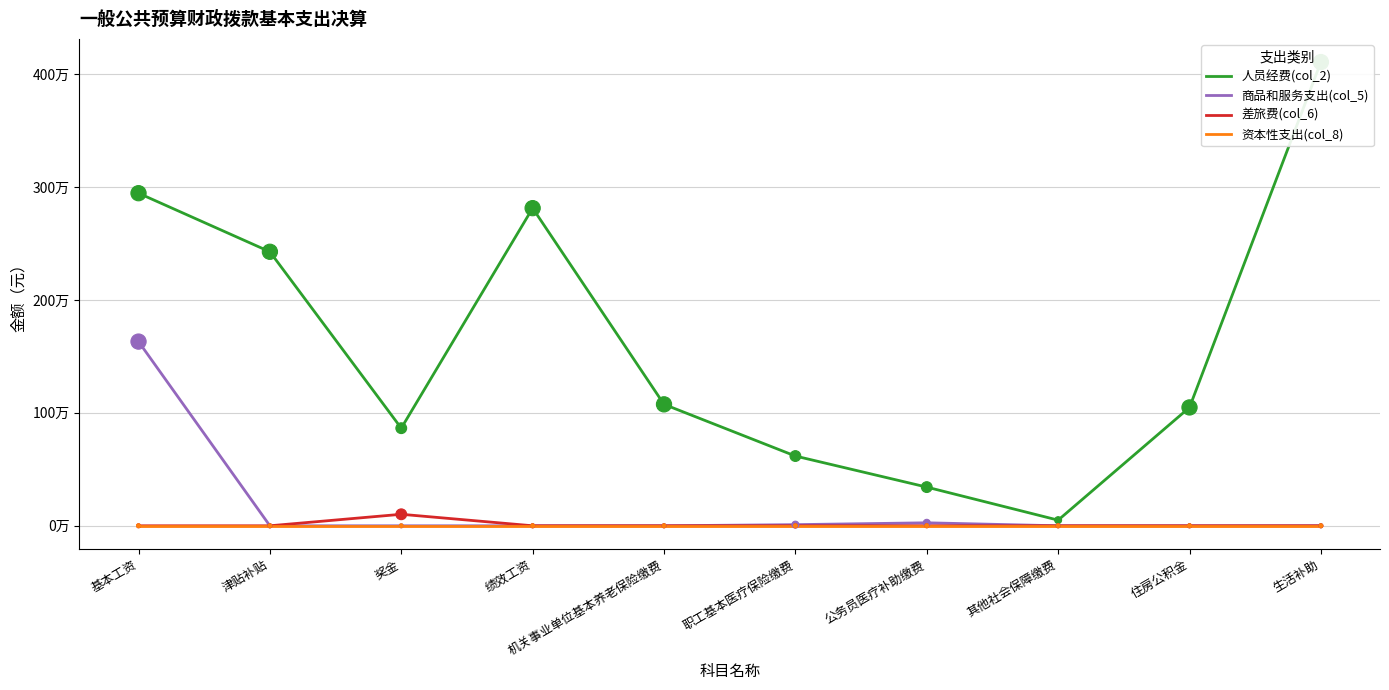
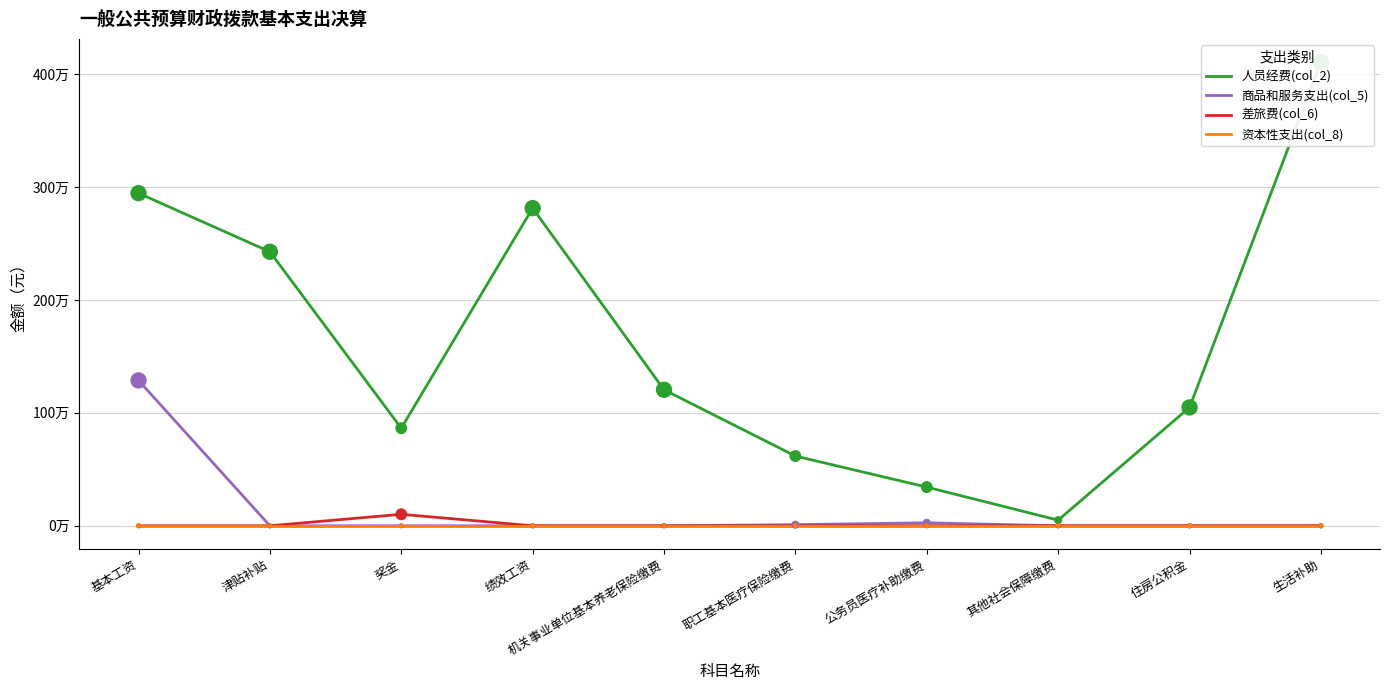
  {
    "人员经费(col_2)": {
      "基本工资": "295万",
      "津贴补贴": "243万",
      "奖金": "86万",
      "绩效工资": "281万",
-     "机关事业单位基本养老保险缴费": "108万",
+     "机关事业单位基本养老保险缴费": "120万",
      "职工基本医疗保险缴费": "62万",
      "公务员医疗补助缴费": "34万",
      "其他社会保障缴费": "5万",
      "住房公积金": "105万"
    },
    "商品和服务支出(col_5)": {
-     "基本工资": "163万",
+     "基本工资": "129万",
      "公务员医疗补助缴费": "3万"
    },
    "差旅费(col_6)": {
      "奖金": "10万"
    }
  }
